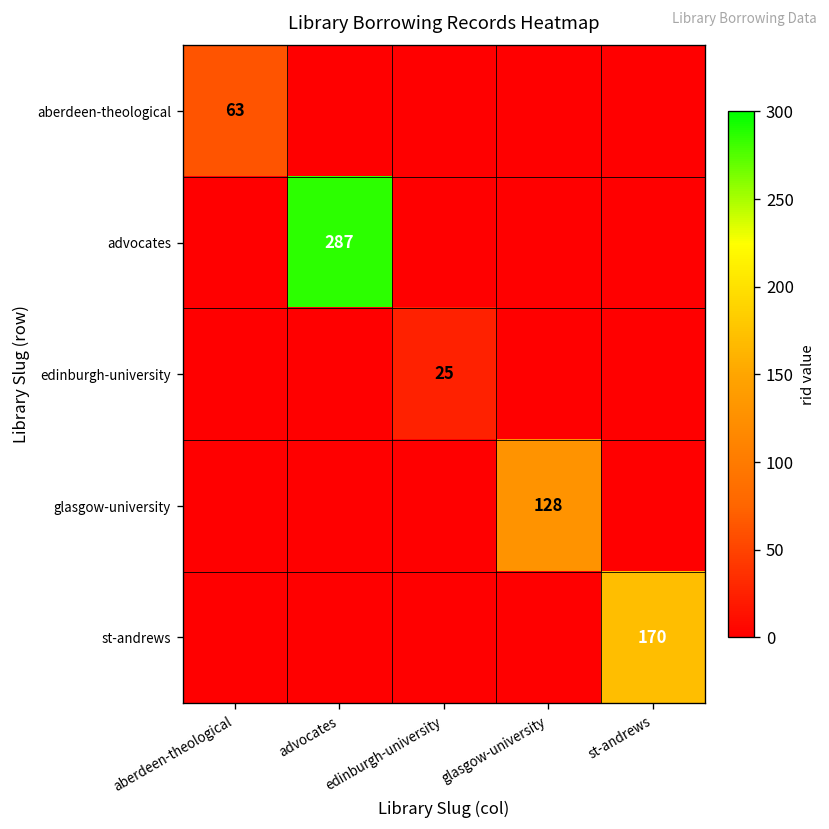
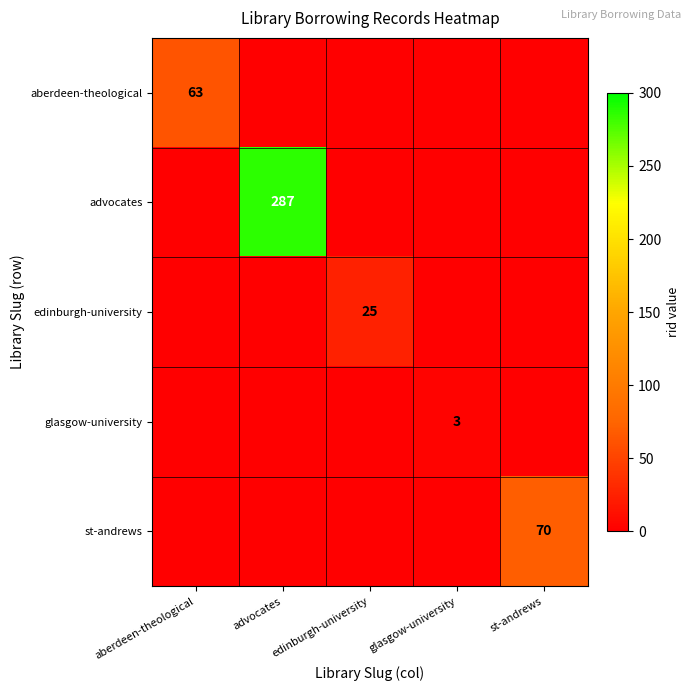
  {
    "aberdeen-theological": {
      "aberdeen-theological": 63
    },
    "advocates": {
      "advocates": 287
    },
    "edinburgh-university": {
      "edinburgh-university": 25
    },
    "glasgow-university": {
-     "glasgow-university": 128
+     "glasgow-university": 3
    },
    "st-andrews": {
-     "st-andrews": 170
+     "st-andrews": 70
    }
  }
